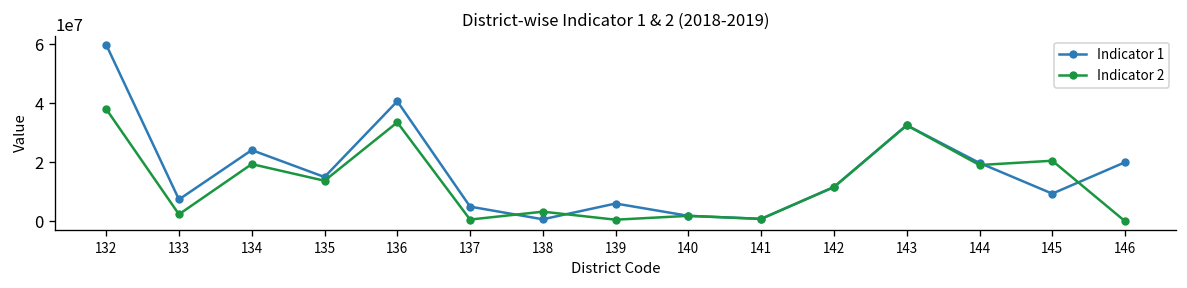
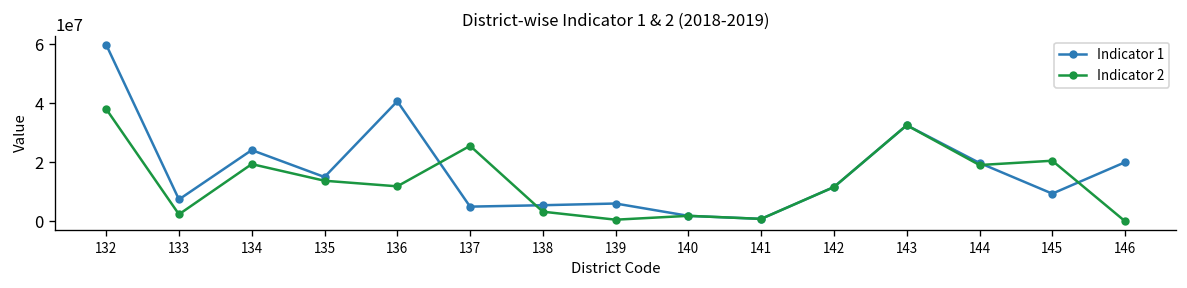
  {
    "Indicator 1": {
      "132": 60000000,
      "133": 7000000,
      "134": 24000000,
      "135": 15000000,
      "136": 41000000,
      "137": 5000000,
-     "138": 1000000,
+     "138": 5000000,
      "139": 6000000,
      "145": 9000000,
      "146": 20000000
    },
    "Indicator 2": {
      "132": 38000000,
      "133": 2000000,
      "134": 19000000,
      "135": 14000000,
-     "136": 33000000,
-     "137": 1000000,
+     "136": 12000000,
+     "137": 26000000,
      "138": 3000000,
      "139": 1000000,
      "145": 20000000,
      "146": 0
    }
  }
